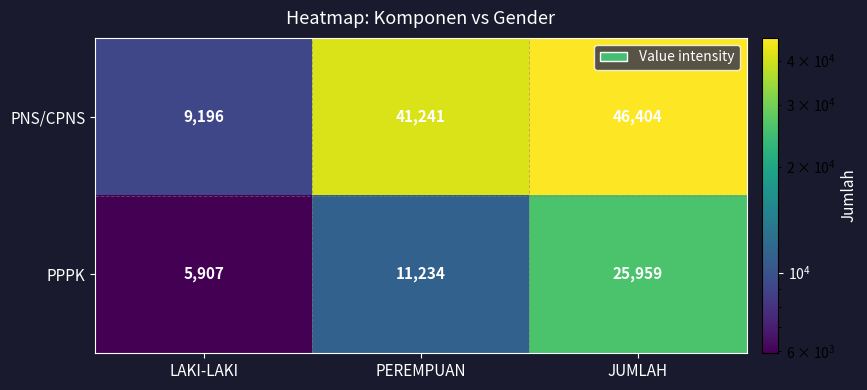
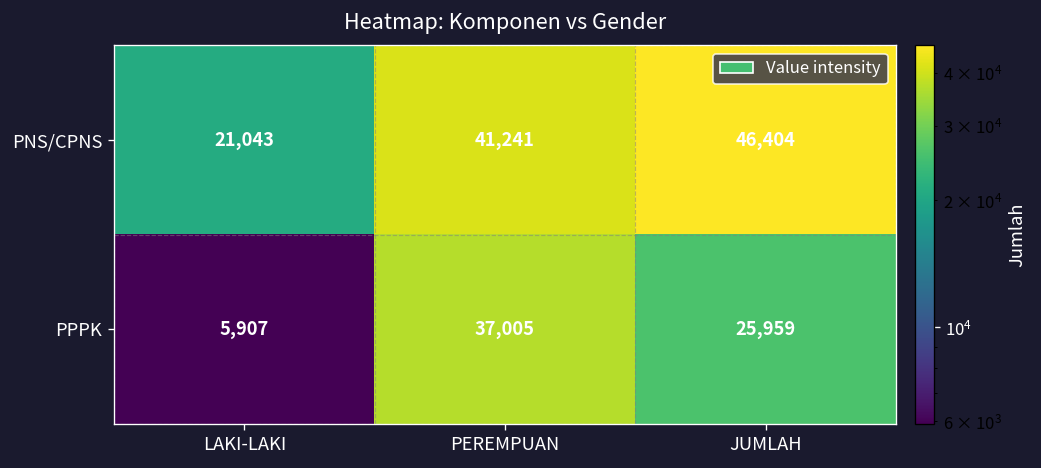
  {
    "PNS/CPNS": {
-     "LAKI-LAKI": "9,196",
+     "LAKI-LAKI": "21,043",
      "PEREMPUAN": "41,241",
      "JUMLAH": "46,404"
    },
    "PPPK": {
      "LAKI-LAKI": "5,907",
-     "PEREMPUAN": "11,234",
+     "PEREMPUAN": "37,005",
      "JUMLAH": "25,959"
    }
  }
